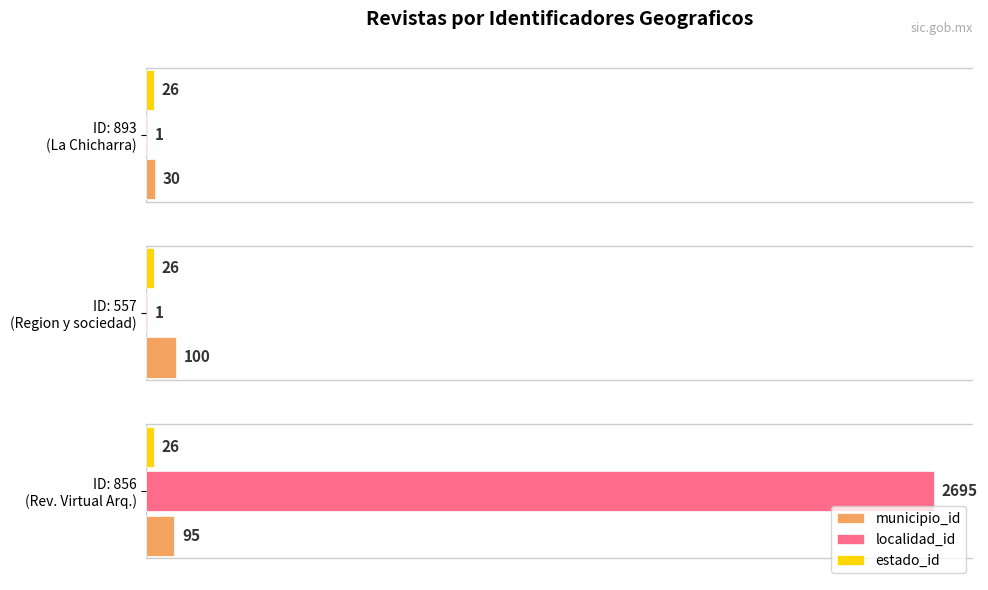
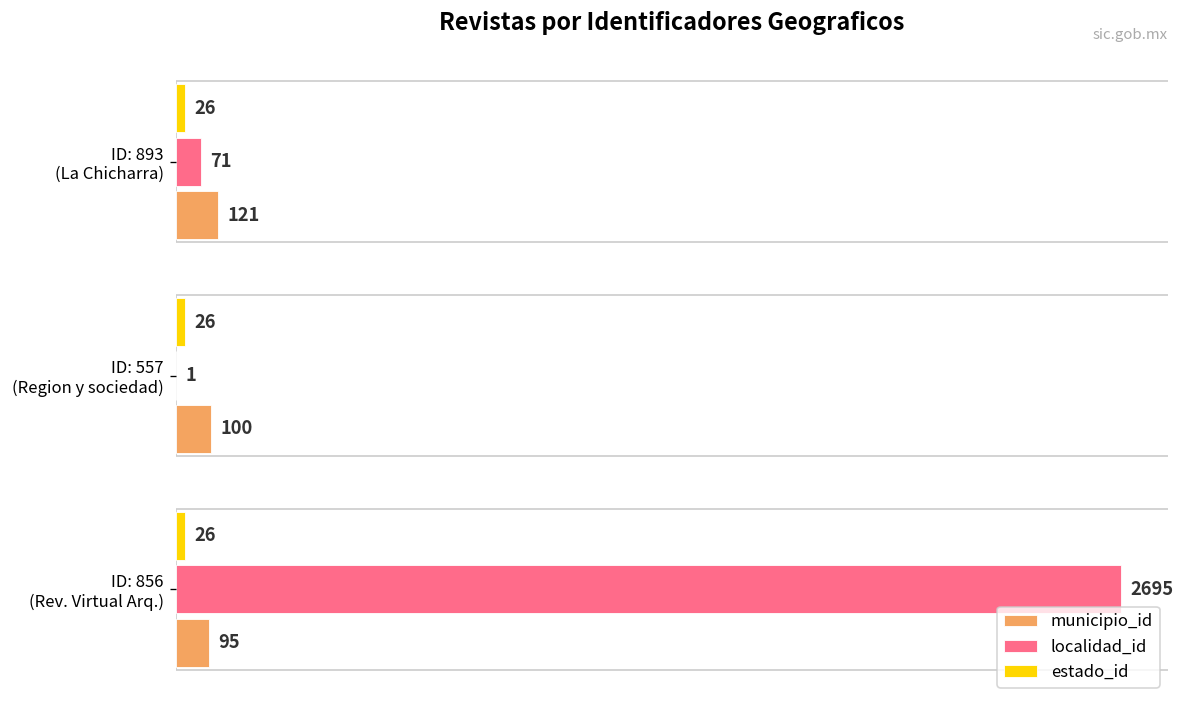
  {
    "municipio_id": {
-     "ID: 893 (La Chicharra)": 30,
+     "ID: 893 (La Chicharra)": 121,
      "ID: 557 (Region y sociedad)": 100,
      "ID: 856 (Rev. Virtual Arq.)": 95
    },
    "localidad_id": {
-     "ID: 893 (La Chicharra)": 1,
+     "ID: 893 (La Chicharra)": 71,
      "ID: 557 (Region y sociedad)": 1,
      "ID: 856 (Rev. Virtual Arq.)": 2695
    },
    "estado_id": {
      "ID: 893 (La Chicharra)": 26,
      "ID: 557 (Region y sociedad)": 26,
      "ID: 856 (Rev. Virtual Arq.)": 26
    }
  }
